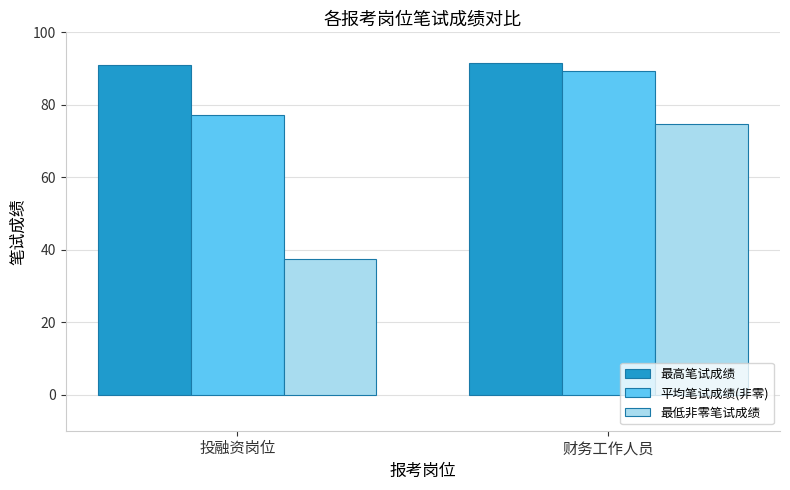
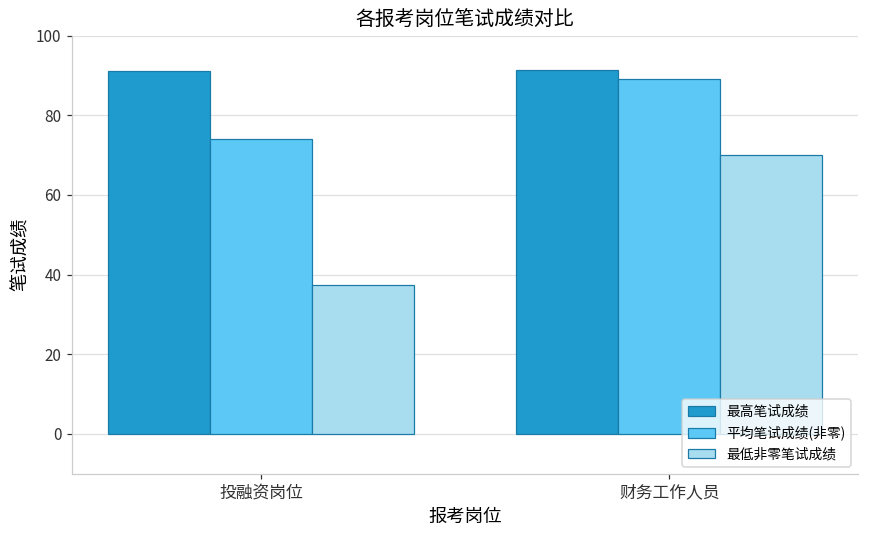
  {
    "最高笔试成绩": {
      "投融资岗位": 91,
      "财务工作人员": 91
    },
    "平均笔试成绩(非零)": {
-     "投融资岗位": 77,
+     "投融资岗位": 74,
      "财务工作人员": 89
    },
    "最低非零笔试成绩": {
      "投融资岗位": 37,
-     "财务工作人员": 75
+     "财务工作人员": 70
    }
  }
